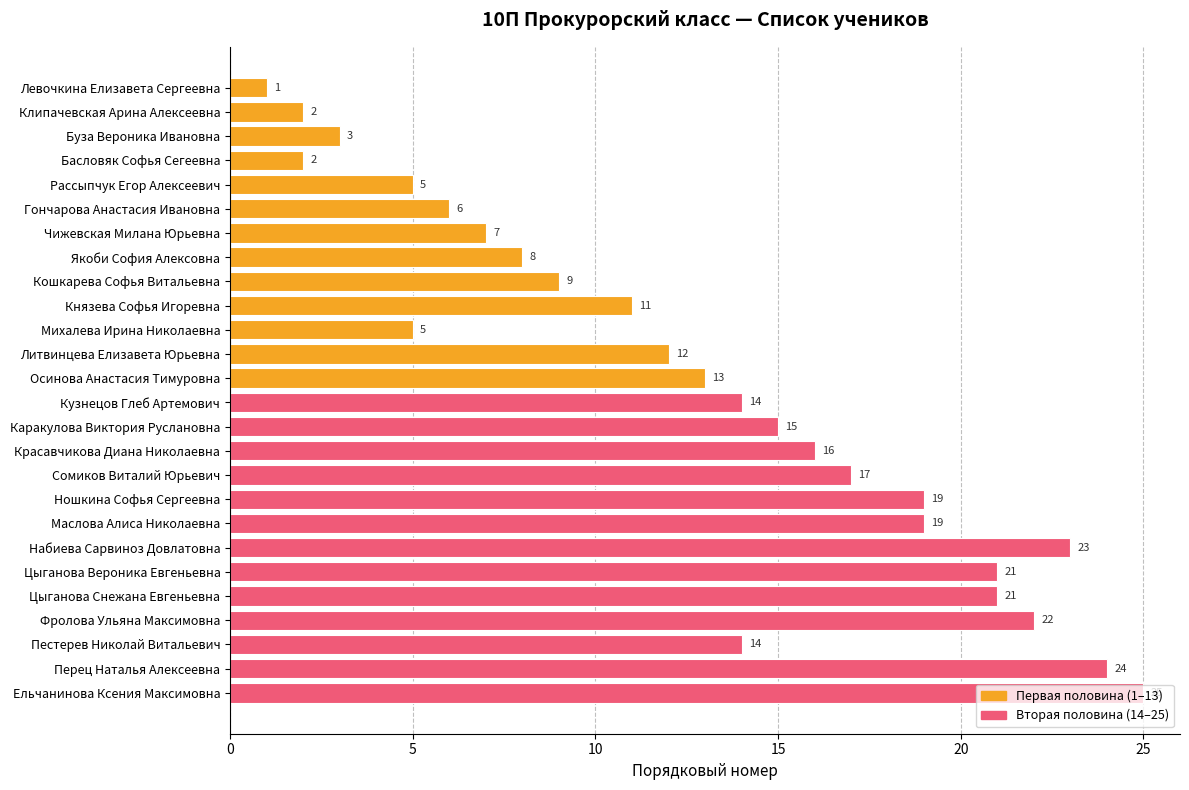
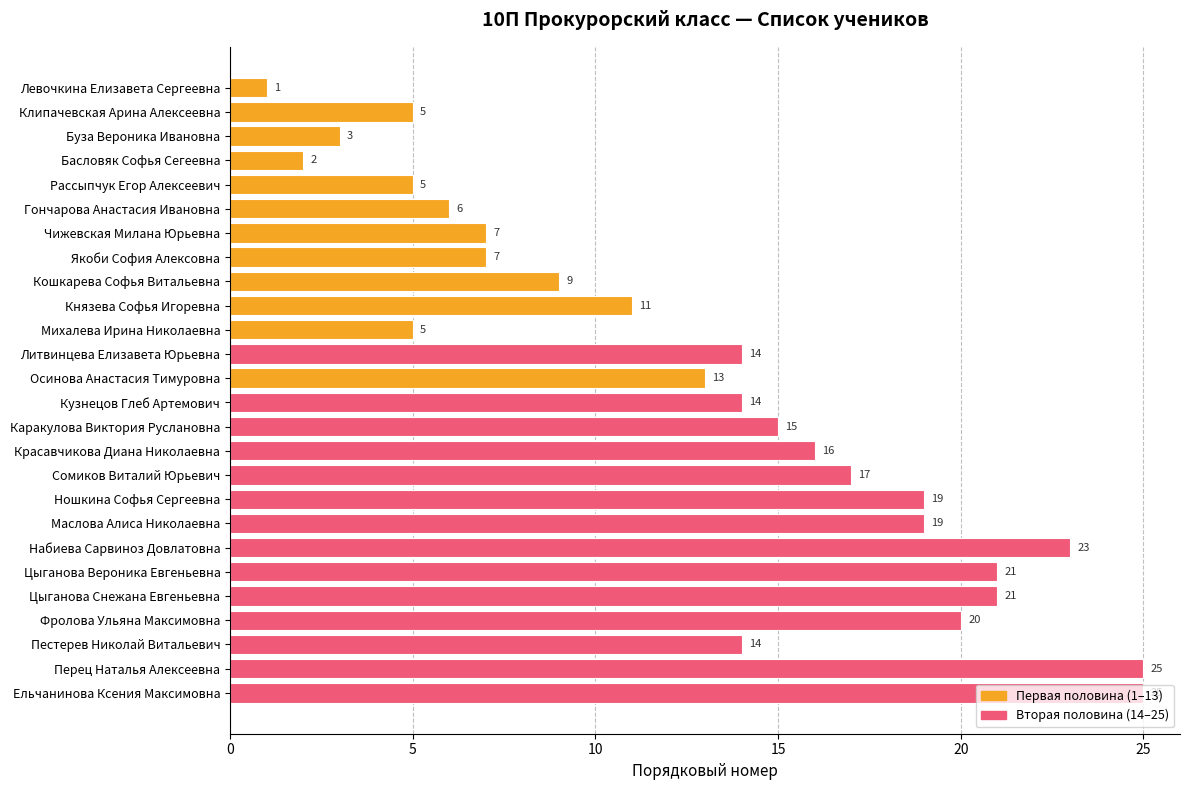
  {
    "Левочкина Елизавета Сергеевна": 1,
-   "Клипачевская Арина Алексеевна": 2,
+   "Клипачевская Арина Алексеевна": 5,
    "Буза Вероника Ивановна": 3,
    "Басловяк Софья Сегеевна": 2,
    "Рассыпчук Егор Алексеевич": 5,
    "Гончарова Анастасия Ивановна": 6,
    "Чижевская Милана Юрьевна": 7,
-   "Якоби София Алексовна": 8,
+   "Якоби София Алексовна": 7,
    "Кошкарева Софья Витальевна": 9,
    "Князева Софья Игоревна": 11,
    "Михалева Ирина Николаевна": 5,
-   "Литвинцева Елизавета Юрьевна": 12,
+   "Литвинцева Елизавета Юрьевна": 14,
    "Осинова Анастасия Тимуровна": 13,
    "Кузнецов Глеб Артемович": 14,
    "Каракулова Виктория Руслановна": 15,
    "Красавчикова Диана Николаевна": 16,
    "Сомиков Виталий Юрьевич": 17,
    "Ношкина Софья Сергеевна": 19,
    "Маслова Алиса Николаевна": 19,
    "Набиева Сарвиноз Довлатовна": 23,
    "Цыганова Вероника Евгеньевна": 21,
    "Цыганова Снежана Евгеньевна": 21,
-   "Фролова Ульяна Максимовна": 22,
+   "Фролова Ульяна Максимовна": 20,
    "Пестерев Николай Витальевич": 14,
-   "Перец Наталья Алексеевна": 24
+   "Перец Наталья Алексеевна": 25
  }
